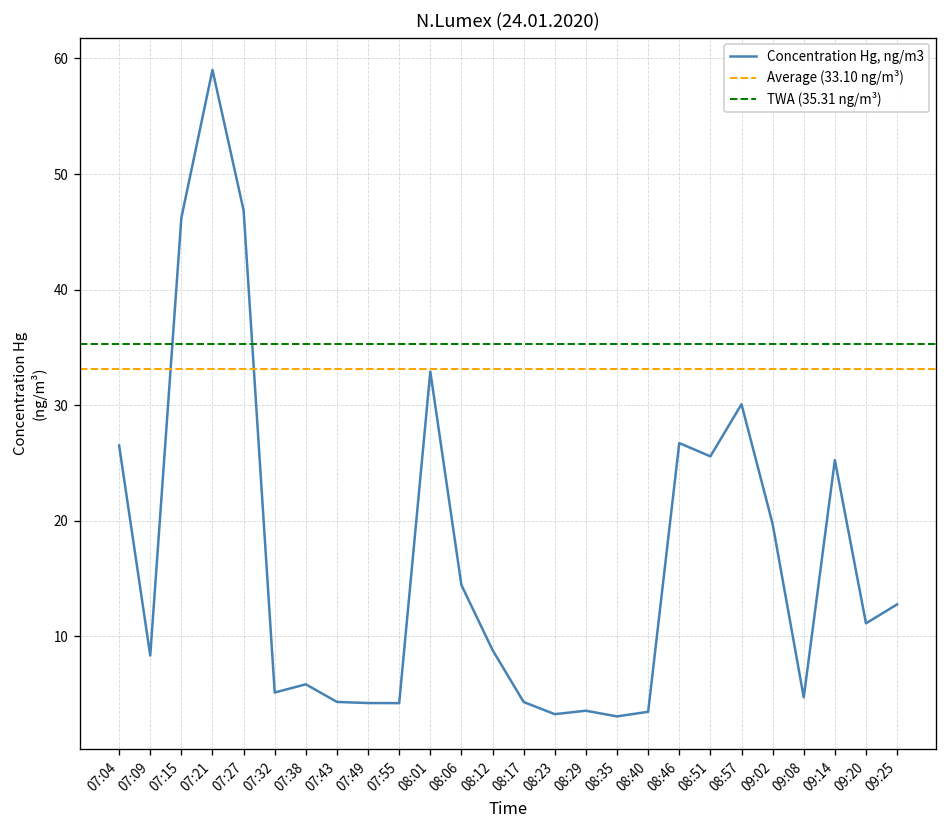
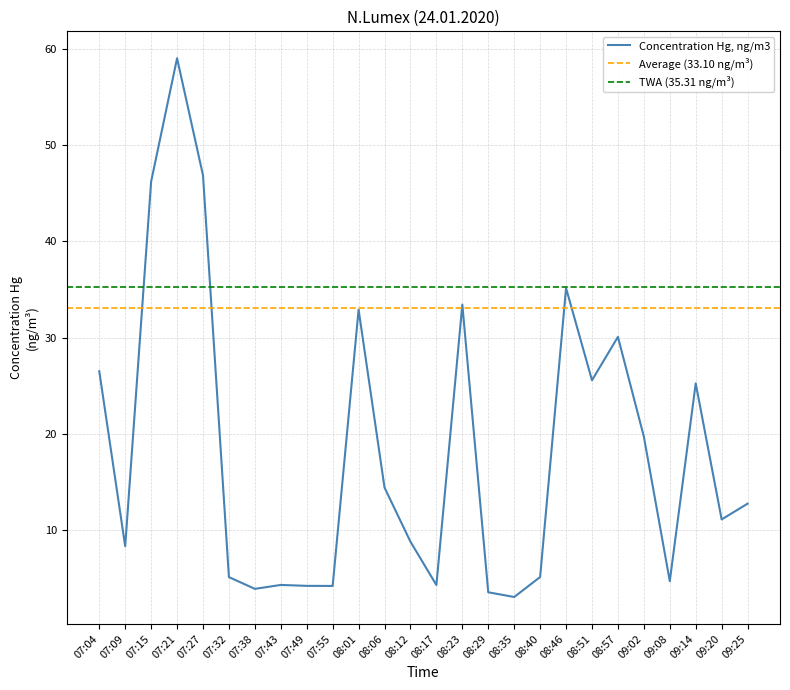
  {
    "07:04": 27,
    "07:09": 8,
    "07:15": 46,
    "07:21": 59,
    "07:27": 47,
    "07:32": 5,
-   "07:38": 6,
+   "07:38": 4,
    "07:43": 4,
    "07:49": 4,
    "07:55": 4,
    "08:01": 33,
    "08:06": 14,
    "08:12": 9,
    "08:17": 4,
-   "08:23": 3,
+   "08:23": 33,
    "08:29": 4,
    "08:35": 3,
-   "08:40": 3,
-   "08:46": 27,
+   "08:40": 5,
+   "08:46": 35,
    "08:51": 26,
    "08:57": 30,
    "09:02": 20,
    "09:08": 5,
    "09:14": 25,
    "09:20": 11,
    "09:25": 13
  }
